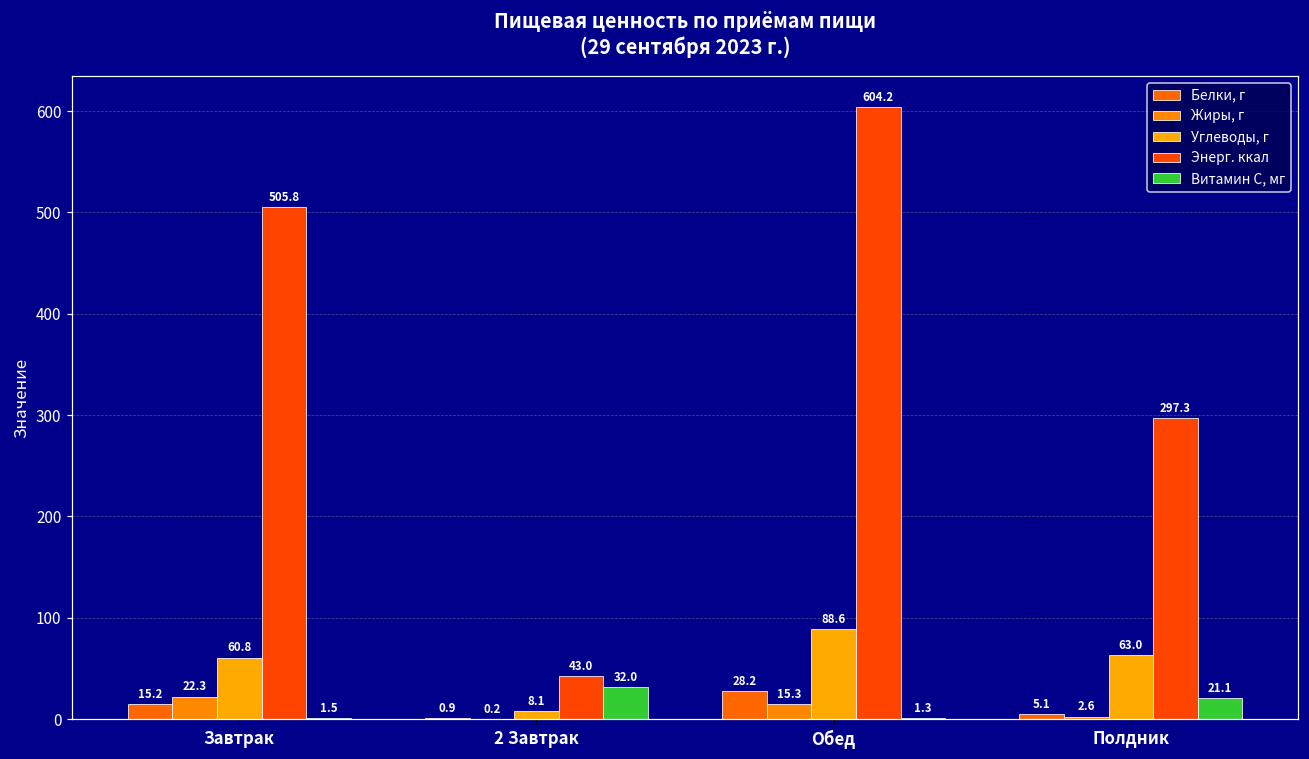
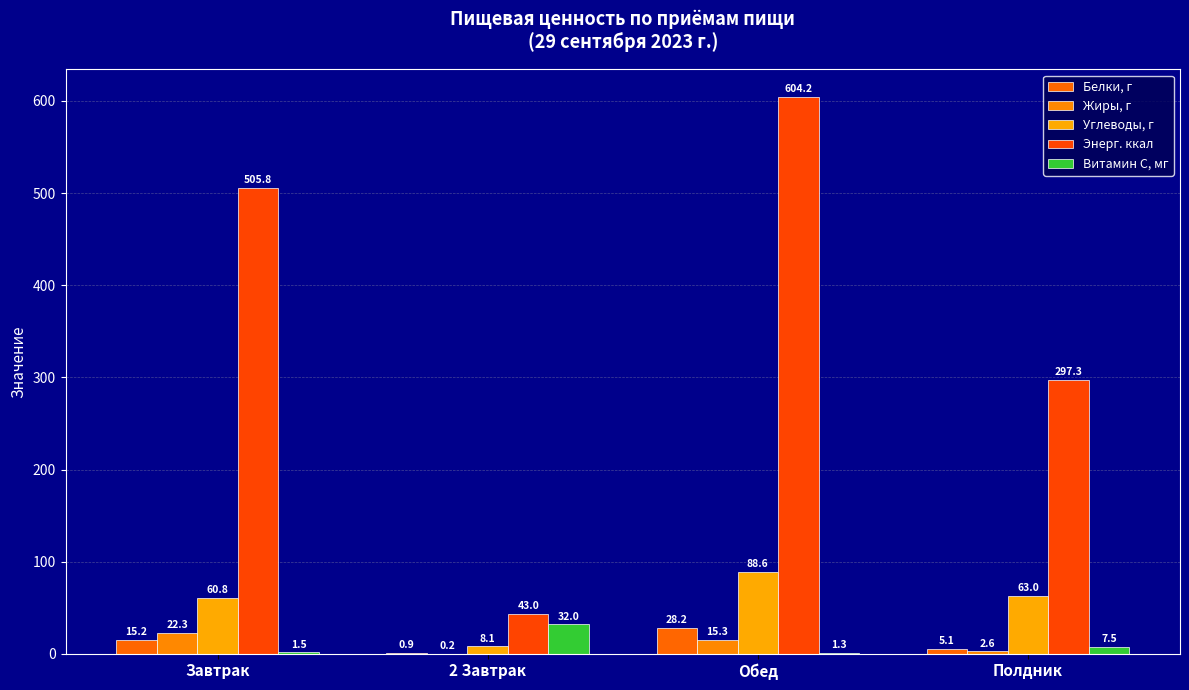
  {
    "Витамин С, мг": {
      "Завтрак": 1.5,
      "2 Завтрак": 32.0,
      "Обед": 1.3,
-     "Полдник": 21.1
+     "Полдник": 7.5
    }
  }
